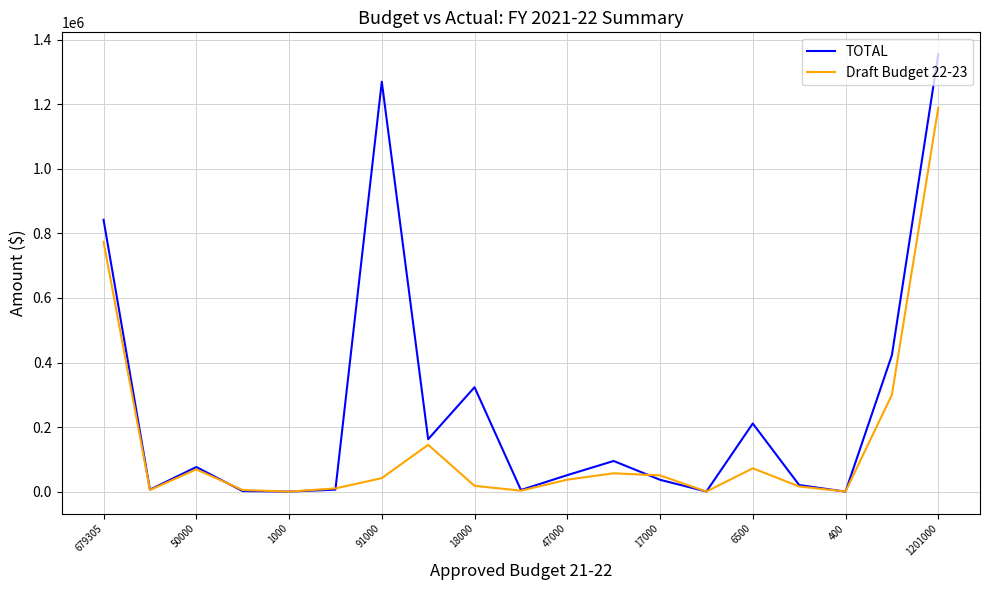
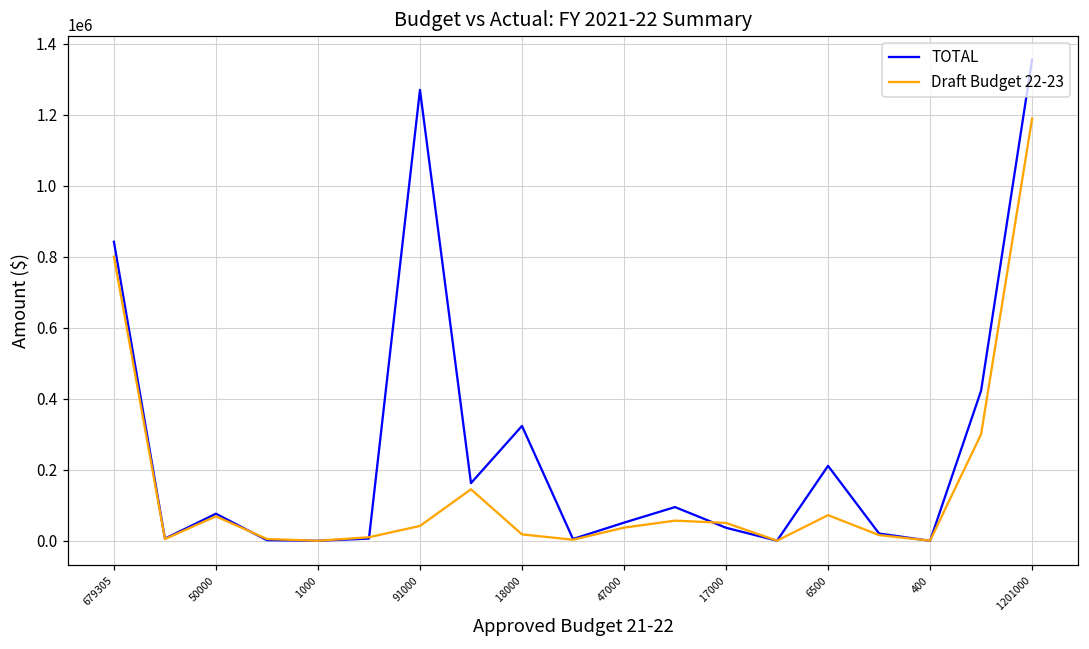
  {
    "TOTAL": {
      "679305": 840000,
      "91000": 1270000,
      "18000": 320000,
      "47000": 50000,
      "17000": 40000,
      "6500": 210000
    },
    "Draft Budget 22-23": {
-     "679305": 770000,
+     "679305": 800000,
      "91000": 40000,
      "18000": 20000,
      "47000": 40000,
      "17000": 50000,
      "6500": 70000,
      "1201000": 1190000
    }
  }
